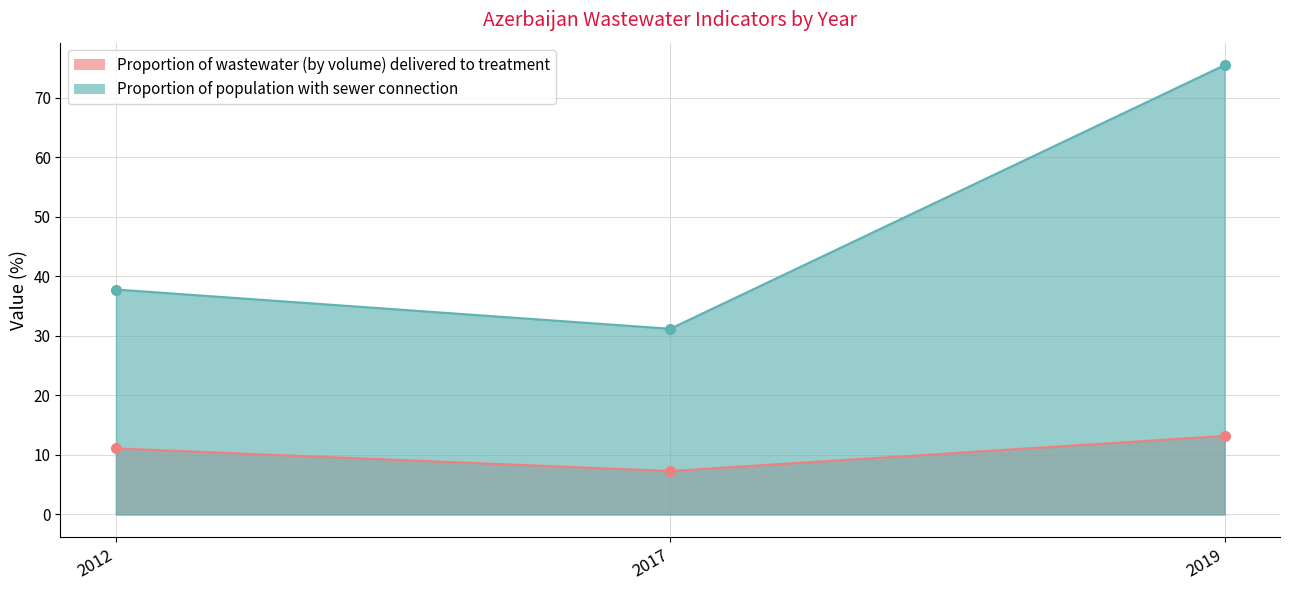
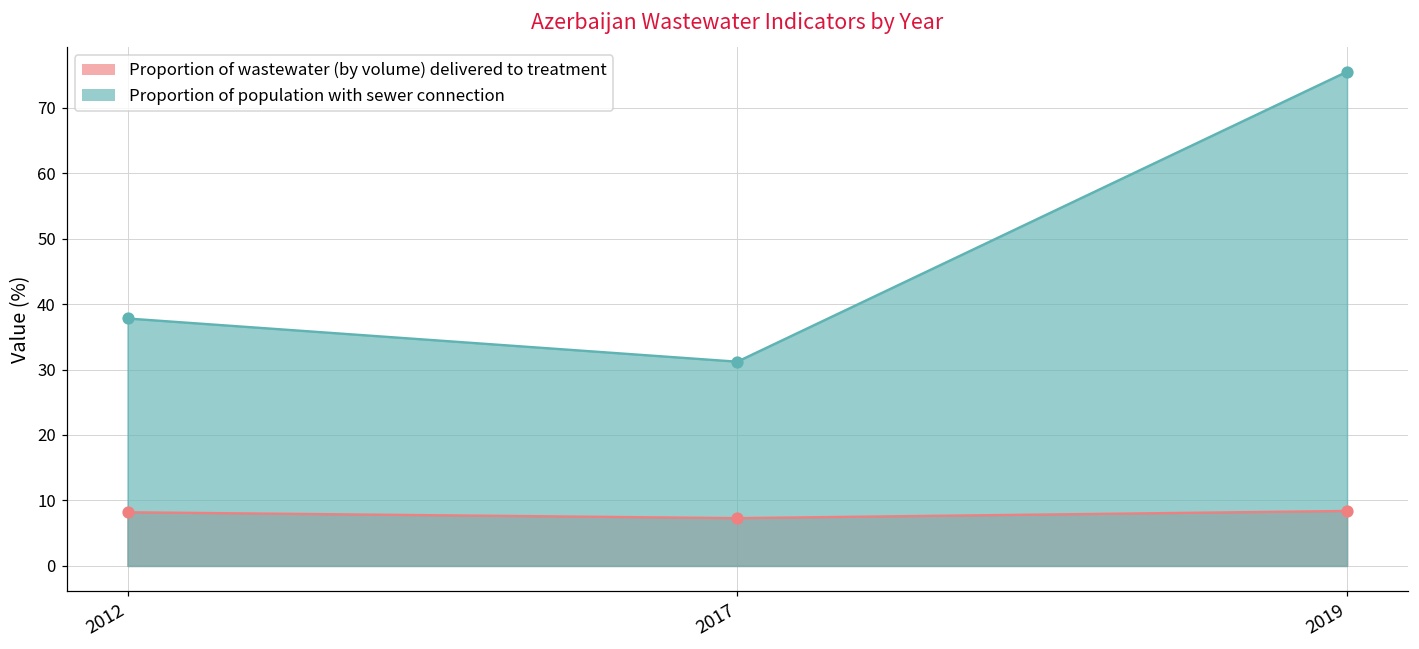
  {
    "Proportion of wastewater (by volume) delivered to treatment": {
-     "2012": 11,
+     "2012": 8,
      "2017": 7,
-     "2019": 13
+     "2019": 8
    },
    "Proportion of population with sewer connection": {
      "2012": 38,
      "2017": 31,
      "2019": 76
    }
  }
